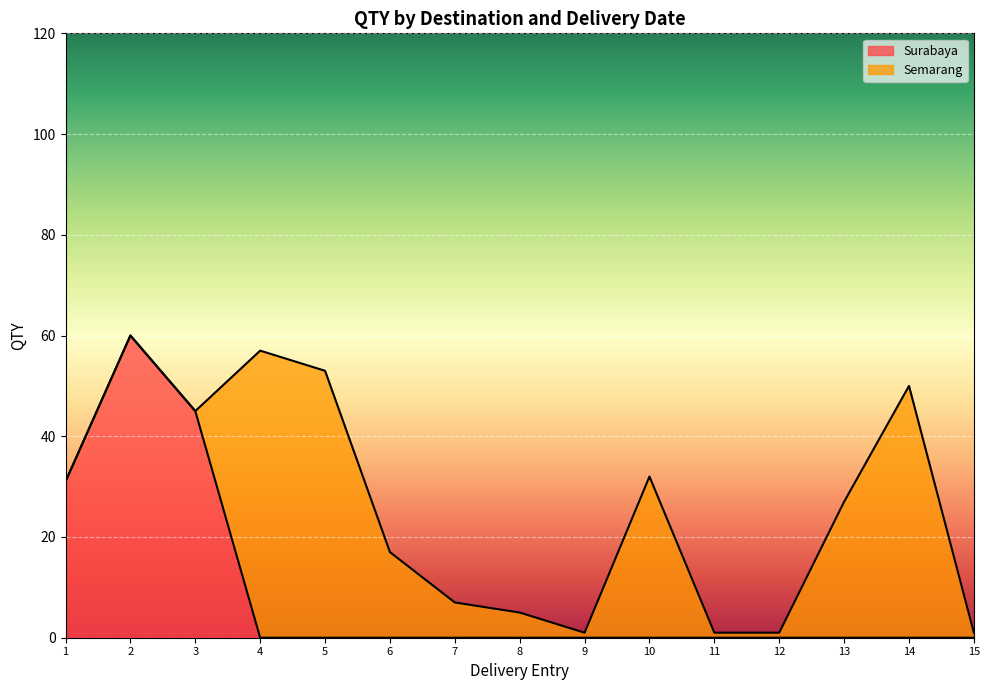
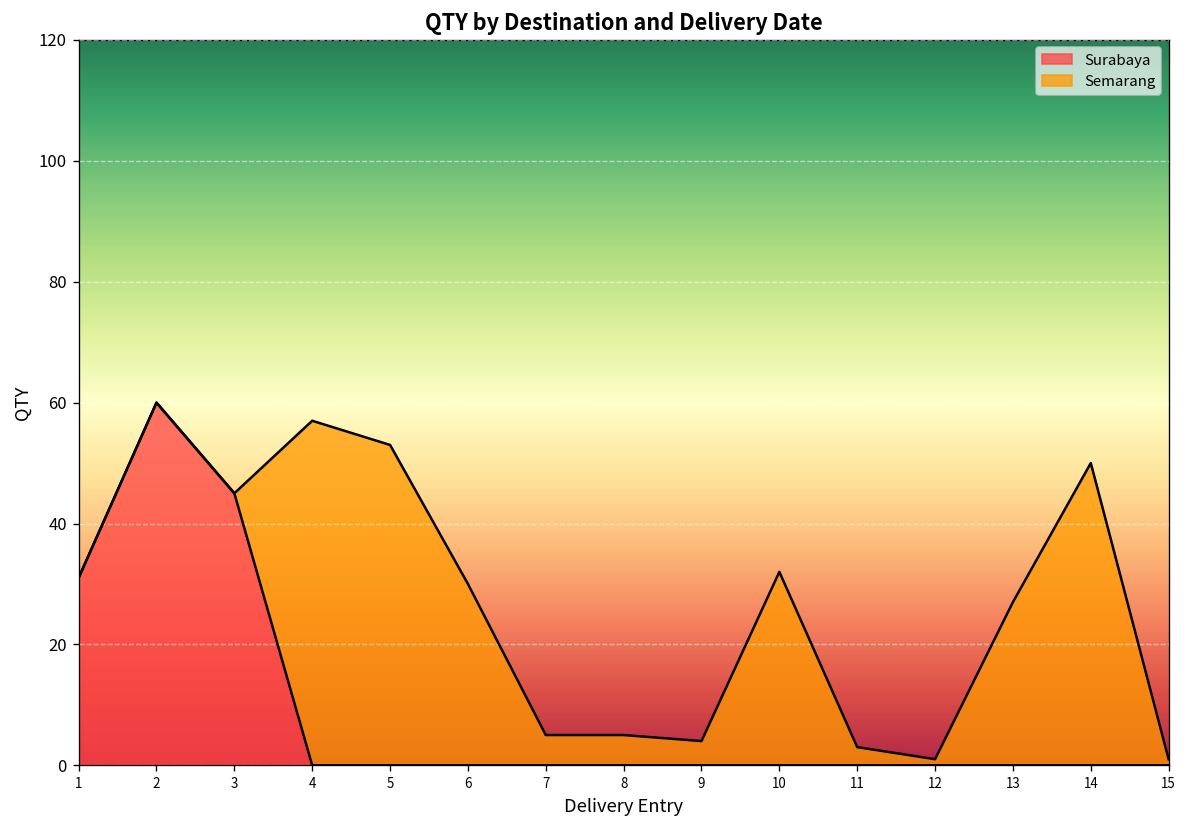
  {
    "Surabaya": {
      "4": 0,
      "5": 0,
      "6": 0,
      "7": 0,
      "8": 0,
      "9": 0,
      "10": 0,
      "11": 0,
      "12": 0,
      "13": 0,
      "14": 0,
      "15": 0
    },
    "Semarang": {
      "4": 57,
      "5": 53,
-     "6": 17,
-     "7": 7,
+     "6": 30,
+     "7": 5,
      "8": 5,
-     "9": 1,
+     "9": 4,
      "10": 32,
-     "11": 1,
+     "11": 3,
      "12": 1,
      "13": 27,
      "14": 50,
      "15": 1
    }
  }
